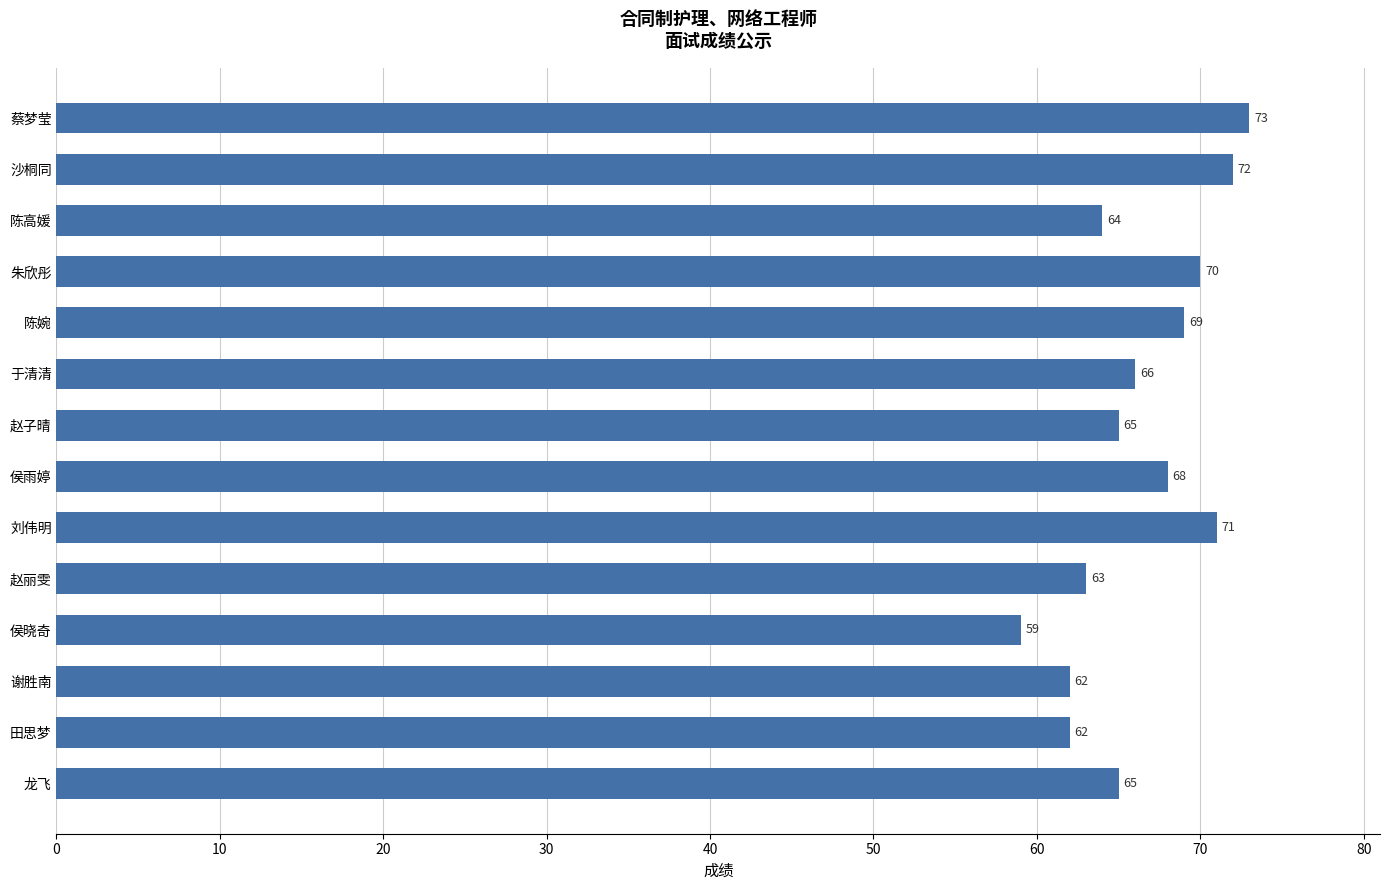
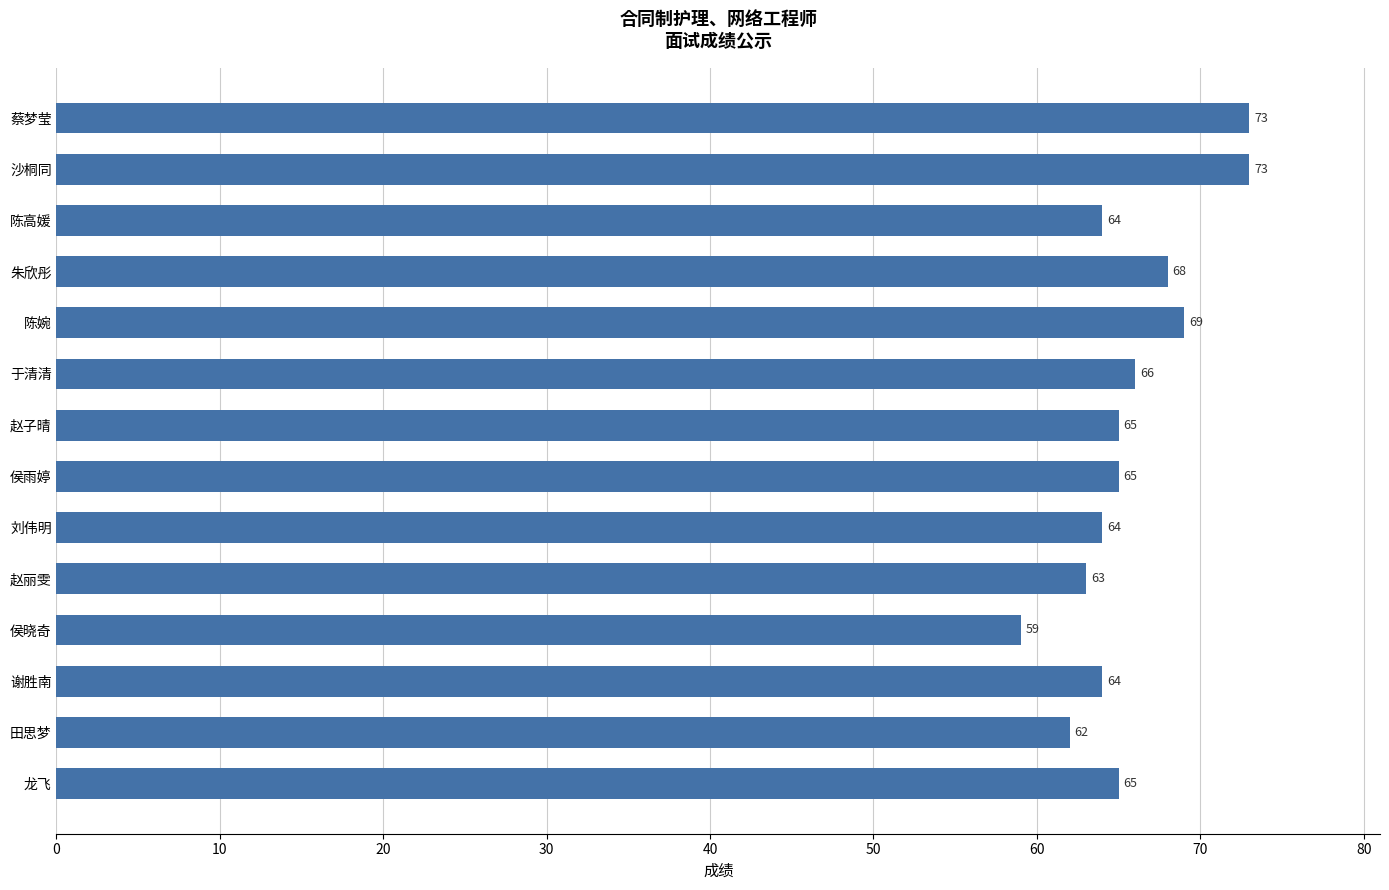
  {
    "蔡梦莹": 73,
-   "沙桐同": 72,
+   "沙桐同": 73,
    "陈高媛": 64,
-   "朱欣彤": 70,
+   "朱欣彤": 68,
    "陈婉": 69,
    "于清清": 66,
    "赵子晴": 65,
-   "侯雨婷": 68,
-   "刘伟明": 71,
+   "侯雨婷": 65,
+   "刘伟明": 64,
    "赵丽雯": 63,
    "侯晓奇": 59,
-   "谢胜南": 62,
+   "谢胜南": 64,
    "田思梦": 62,
    "龙飞": 65
  }
